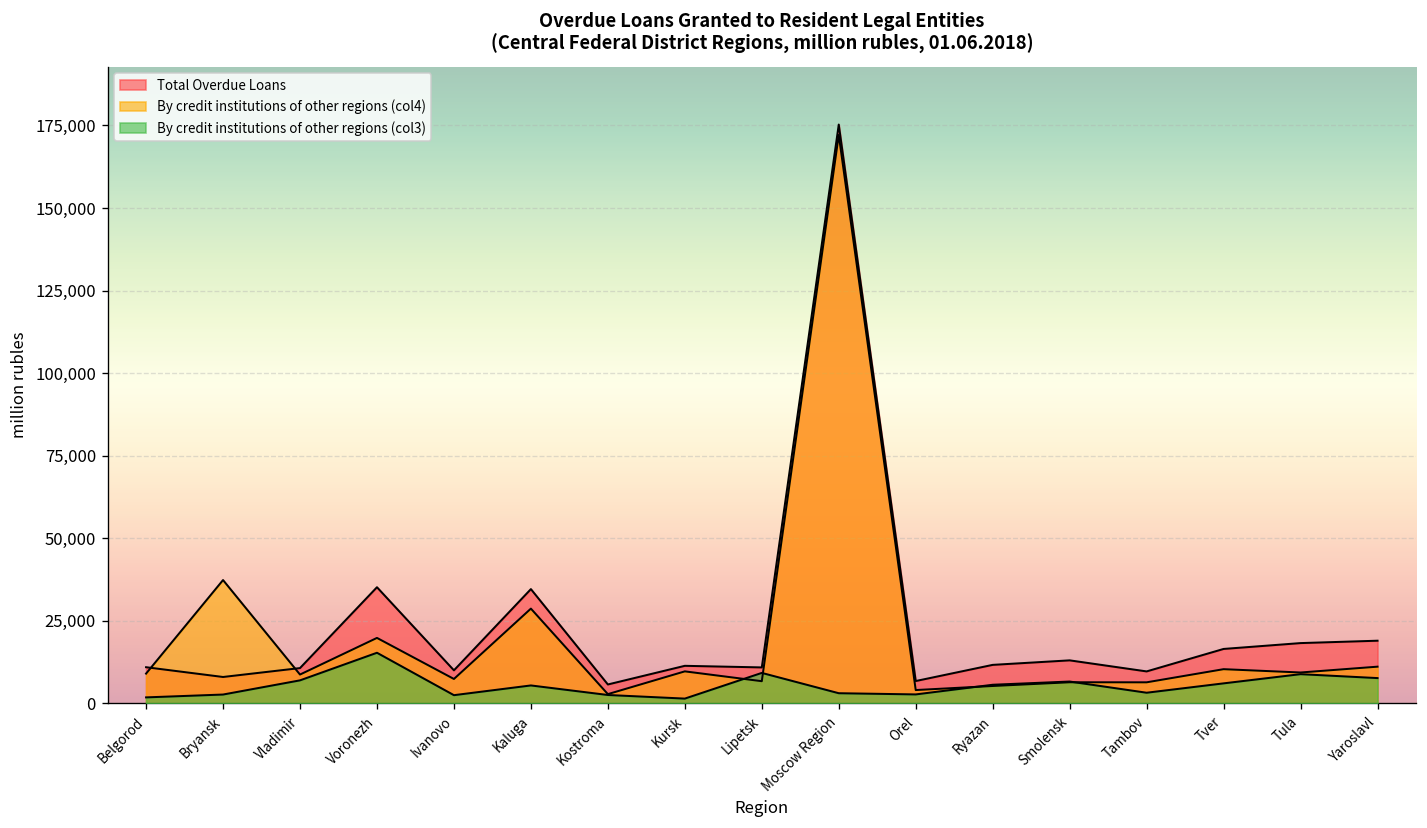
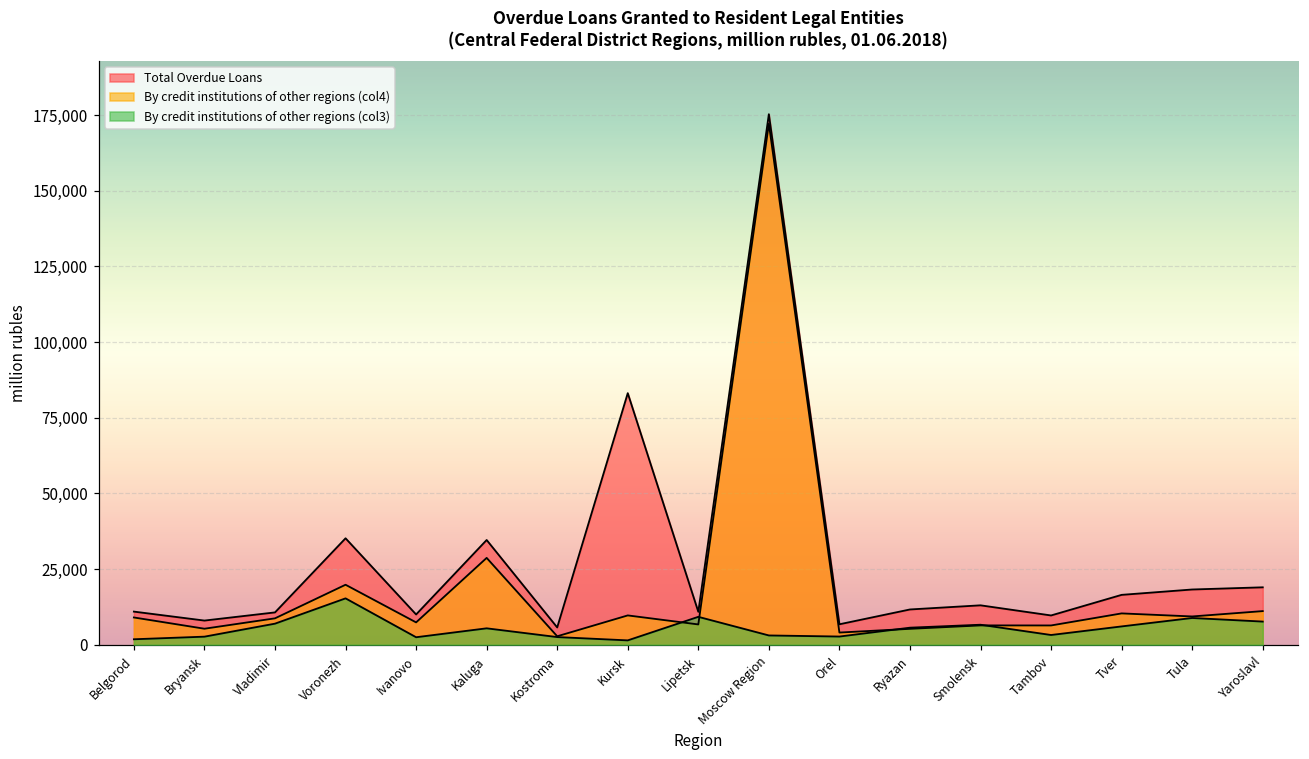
  {
    "Total Overdue Loans": {
      "Belgorod": "11,000",
      "Bryansk": "8,000",
      "Vladimir": "11,000",
      "Voronezh": "35,000",
      "Ivanovo": "10,000",
      "Kaluga": "35,000",
      "Kostroma": "6,000",
-     "Kursk": "11,000",
+     "Kursk": "83,000",
      "Lipetsk": "11,000",
      "Moscow Region": "175,000",
      "Orel": "7,000",
      "Ryazan": "12,000",
      "Smolensk": "13,000",
      "Tambov": "10,000",
      "Tver": "17,000",
      "Tula": "18,000",
      "Yaroslavl": "19,000"
    },
    "By credit institutions of other regions (col4)": {
      "Belgorod": "9,000",
-     "Bryansk": "37,000",
+     "Bryansk": "5,000",
      "Vladimir": "9,000",
      "Voronezh": "20,000",
      "Ivanovo": "7,000",
      "Kaluga": "29,000",
      "Kursk": "10,000",
      "Lipetsk": "7,000",
      "Moscow Region": "172,000",
      "Orel": "4,000",
      "Tambov": "6,000",
      "Tver": "10,000",
      "Yaroslavl": "11,000"
    },
    "By credit institutions of other regions (col3)": {
      "Belgorod": "2,000",
      "Bryansk": "3,000",
      "Vladimir": "7,000",
      "Voronezh": "15,000",
      "Ivanovo": "3,000",
      "Kaluga": "5,000",
      "Kursk": "1,000",
      "Lipetsk": "9,000",
      "Moscow Region": "3,000",
      "Orel": "3,000",
      "Tambov": "3,000",
      "Tver": "6,000",
      "Yaroslavl": "8,000"
    }
  }
